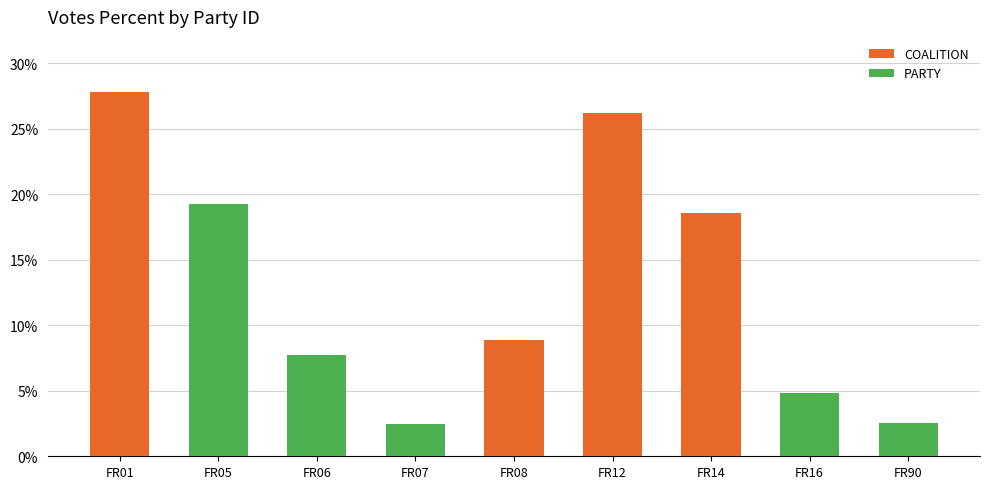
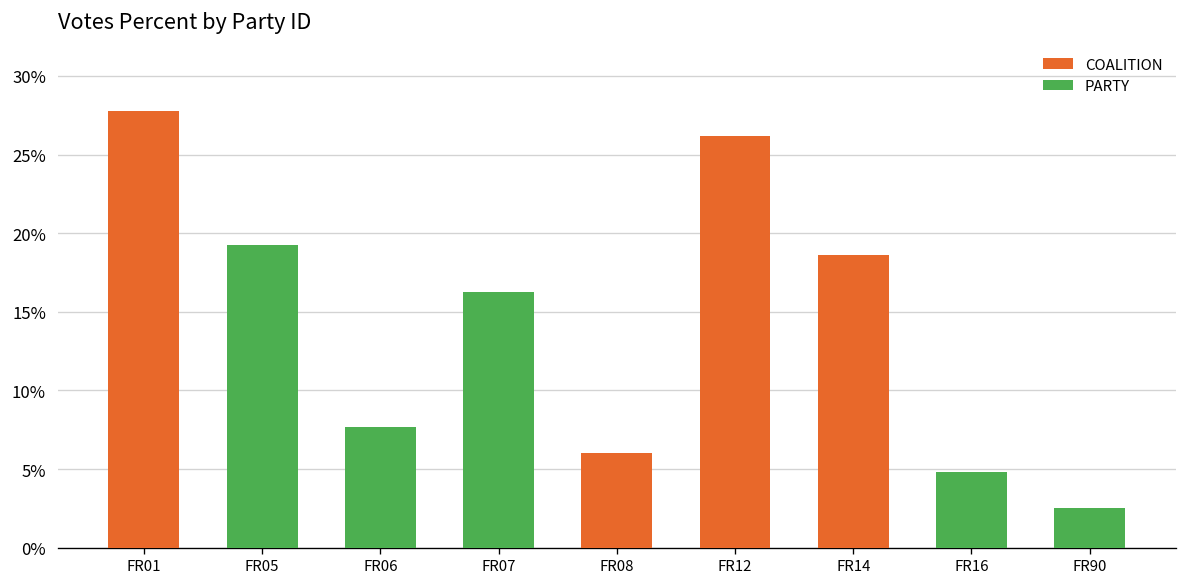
  {
    "COALITION": {
      "FR01": "27.8%",
      "FR05": "0.0%",
      "FR06": "0.0%",
      "FR07": "0.0%",
-     "FR08": "8.9%",
+     "FR08": "6.0%",
      "FR12": "26.2%",
      "FR14": "18.6%",
      "FR16": "0.0%",
      "FR90": "0.0%"
    },
    "PARTY": {
      "FR01": "0.0%",
      "FR05": "19.2%",
      "FR06": "7.7%",
-     "FR07": "2.4%",
+     "FR07": "16.3%",
      "FR08": "0.0%",
      "FR12": "0.0%",
      "FR14": "0.0%",
      "FR16": "4.8%",
      "FR90": "2.5%"
    }
  }
